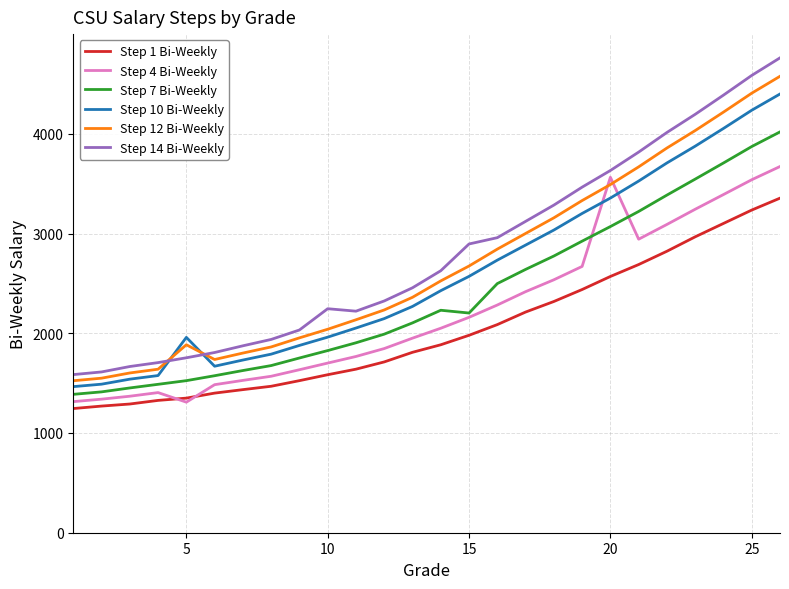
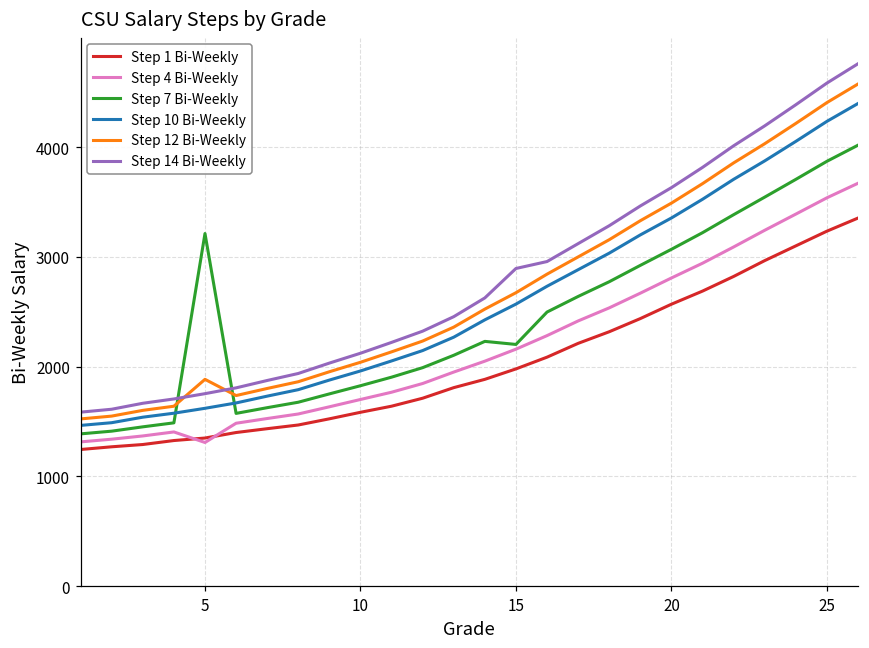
  {
    "Step 1 Bi-Weekly": {
      "5": 1300,
      "10": 1600,
      "15": 2000,
      "20": 2600,
      "25": 3200
    },
    "Step 4 Bi-Weekly": {
      "5": 1300,
      "10": 1700,
      "15": 2200,
-     "20": 3600,
+     "20": 2800,
      "25": 3500
    },
    "Step 7 Bi-Weekly": {
-     "5": 1500,
+     "5": 3200,
      "10": 1800,
      "15": 2200,
      "20": 3100,
      "25": 3900
    },
    "Step 10 Bi-Weekly": {
-     "5": 2000,
+     "5": 1600,
      "10": 2000,
      "15": 2600,
      "20": 3400,
      "25": 4200
    },
    "Step 12 Bi-Weekly": {
      "5": 1900,
      "10": 2000,
      "15": 2700,
      "20": 3500,
      "25": 4400
    },
    "Step 14 Bi-Weekly": {
      "5": 1800,
-     "10": 2200,
+     "10": 2100,
      "15": 2900,
      "20": 3600,
      "25": 4600
    }
  }
